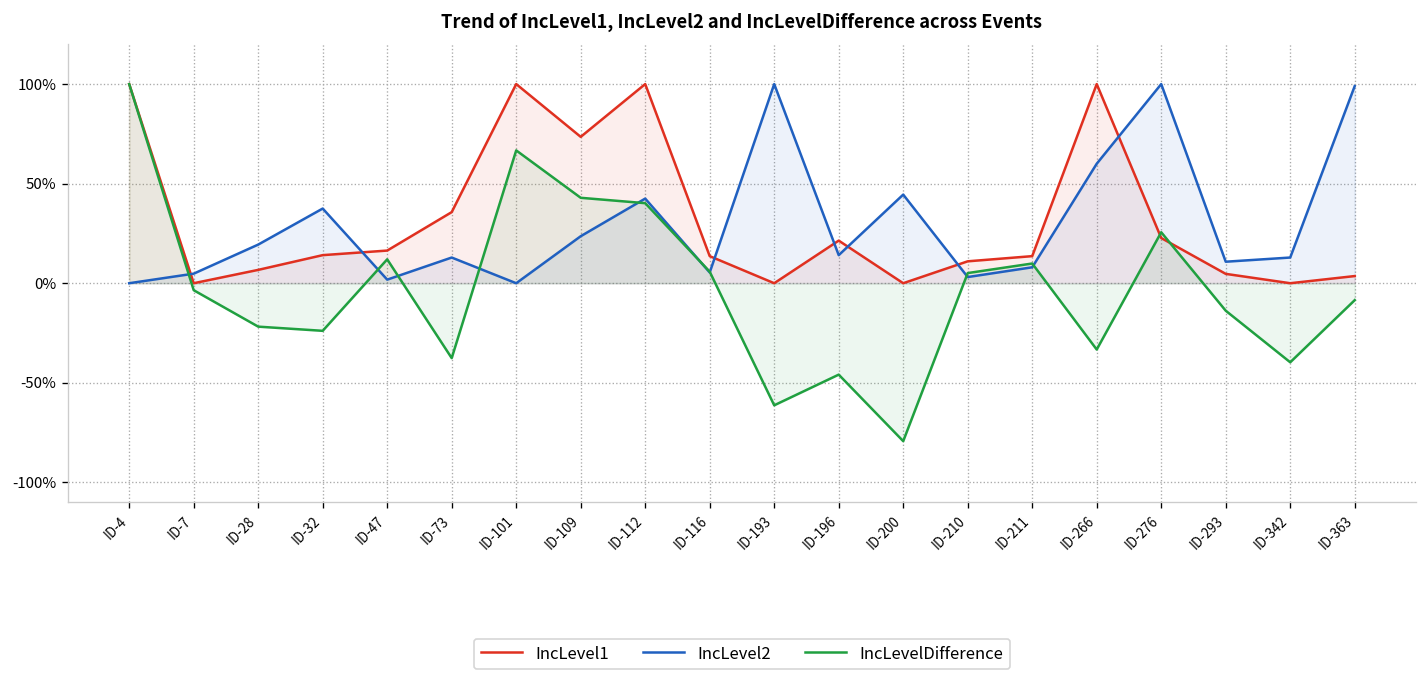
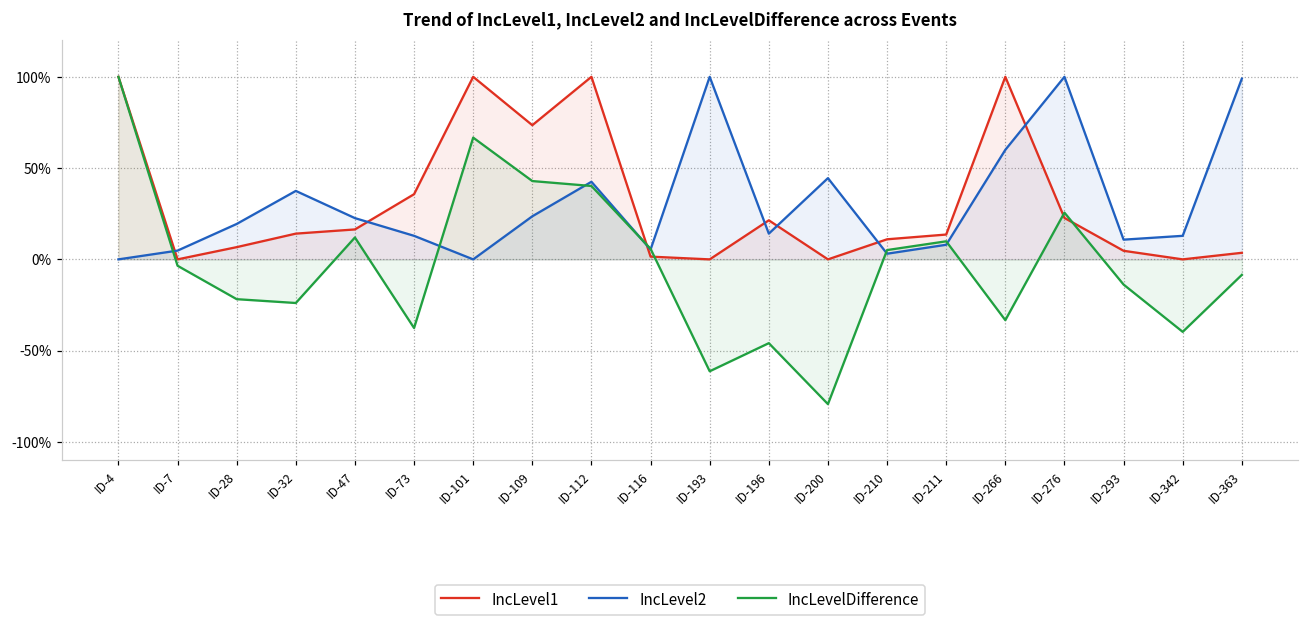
  {
    "IncLevel1": {
      "ID-28": "7%",
      "ID-32": "14%",
      "ID-47": "16%",
      "ID-73": "36%",
      "ID-101": "100%",
      "ID-109": "74%",
      "ID-112": "100%",
-     "ID-116": "14%",
+     "ID-116": "2%",
      "ID-196": "21%",
      "ID-210": "11%",
      "ID-211": "14%",
      "ID-266": "100%",
      "ID-276": "23%",
      "ID-293": "5%",
      "ID-363": "4%"
    },
    "IncLevel2": {
      "ID-4": "0%",
      "ID-7": "5%",
      "ID-28": "19%",
      "ID-32": "38%",
-     "ID-47": "2%",
+     "ID-47": "23%",
      "ID-73": "13%",
      "ID-101": "0%",
      "ID-109": "24%",
      "ID-112": "43%",
      "ID-193": "100%",
      "ID-196": "14%",
      "ID-200": "45%",
      "ID-210": "3%",
      "ID-211": "8%",
      "ID-266": "60%",
      "ID-276": "100%",
      "ID-293": "11%",
      "ID-342": "13%",
      "ID-363": "99%"
    }
  }
